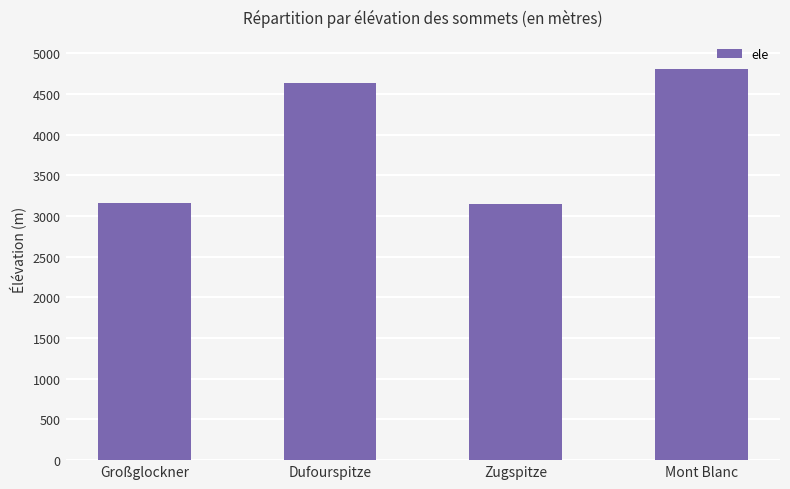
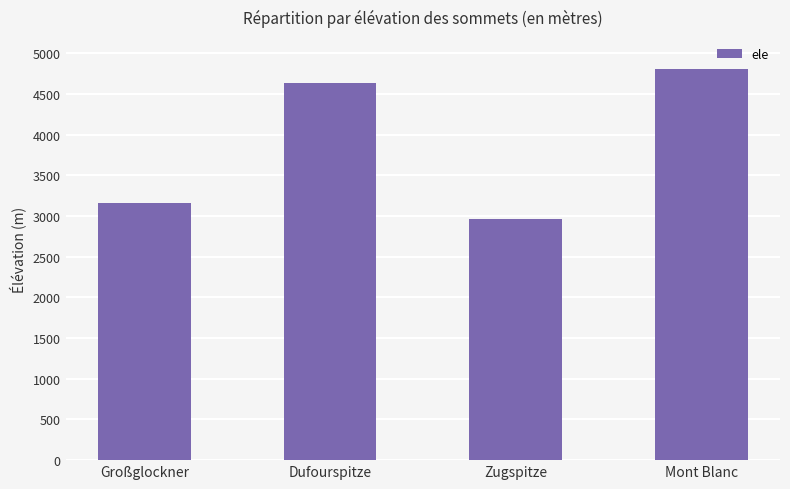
  {
    "Großglockner": 3200,
    "Dufourspitze": 4600,
-   "Zugspitze": 3100,
+   "Zugspitze": 3000,
    "Mont Blanc": 4800
  }
